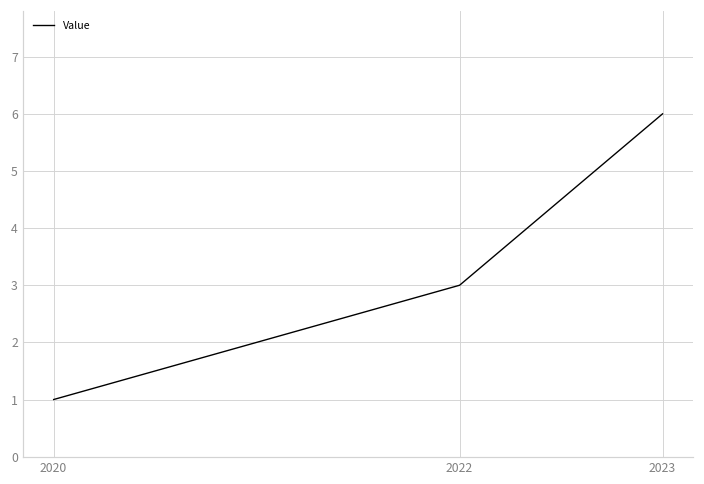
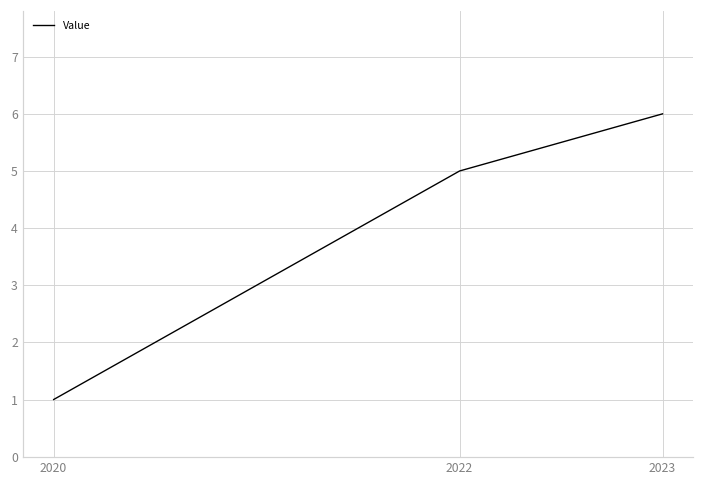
  {
    "2020": 1,
-   "2022": 3,
+   "2022": 5,
    "2023": 6
  }
